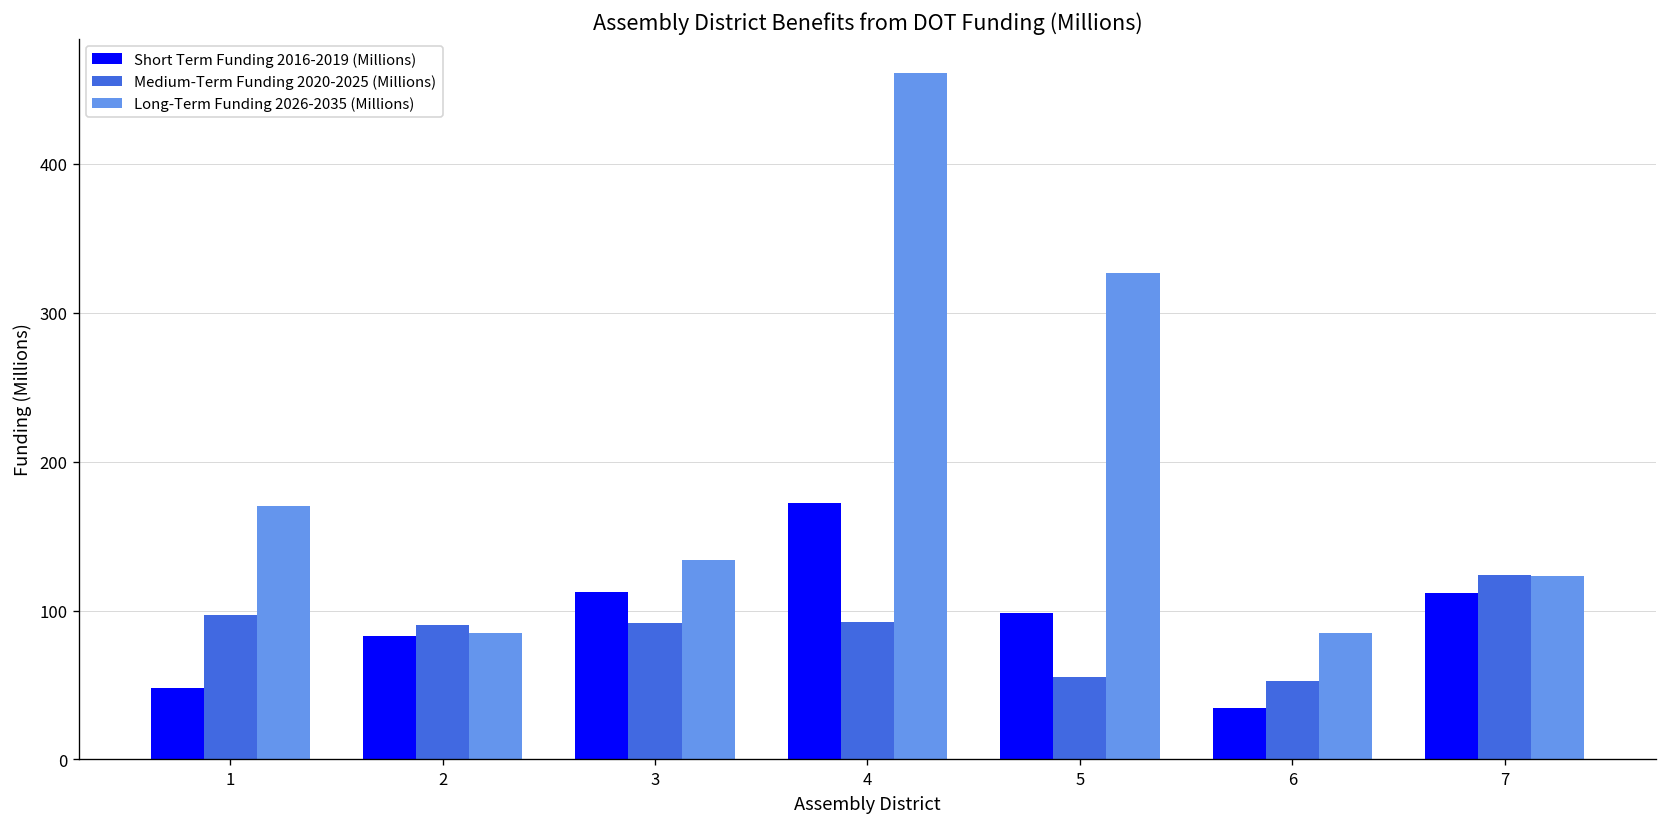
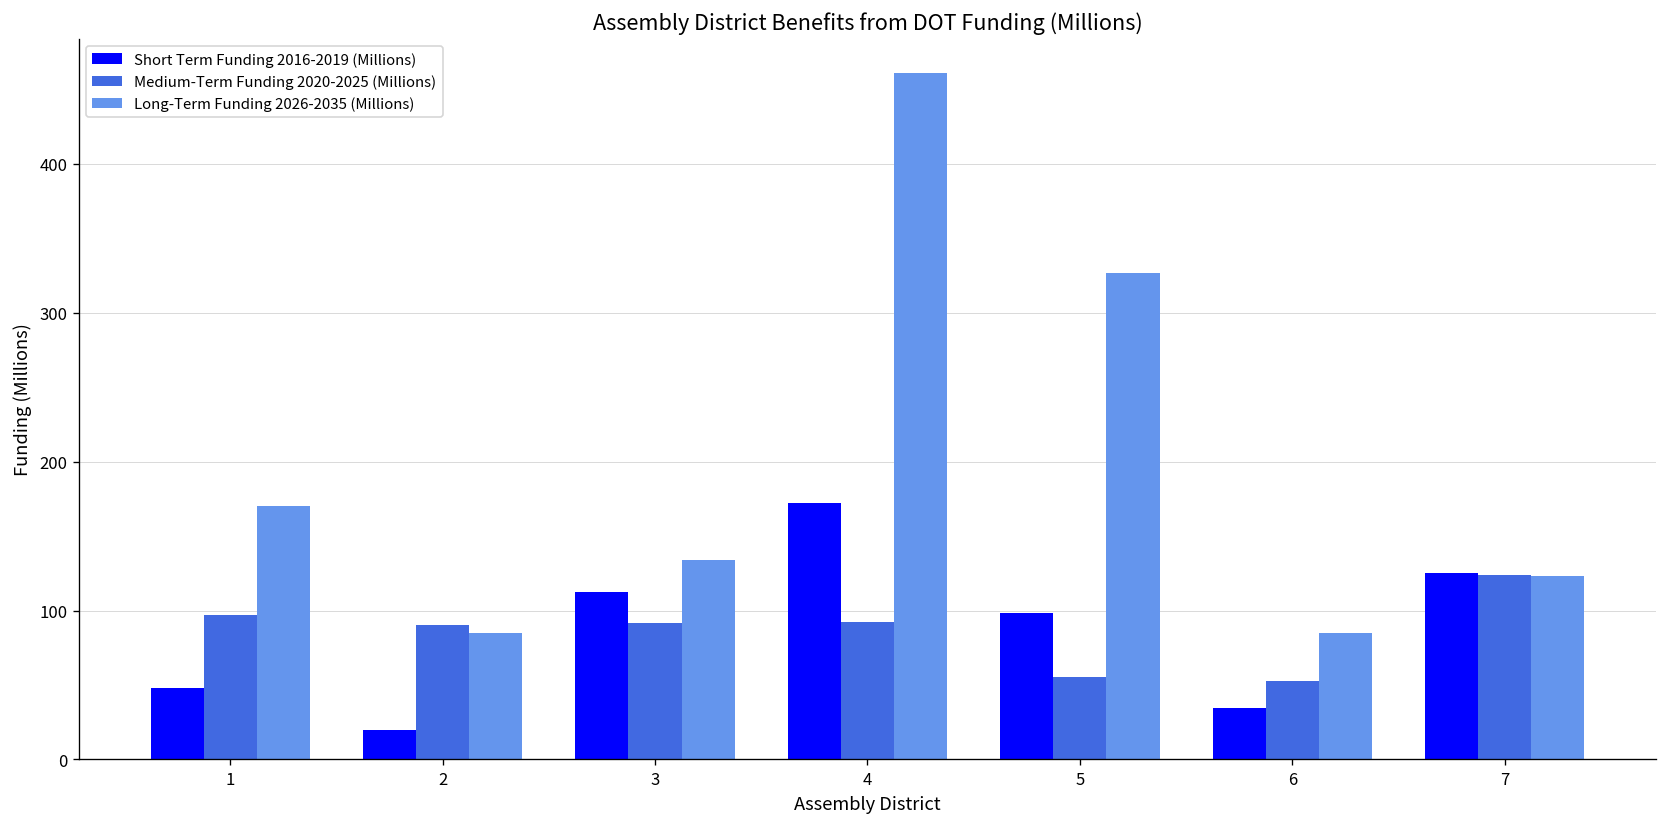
  {
    "Short Term Funding 2016-2019 (Millions)": {
      "1": 48,
-     "2": 83,
+     "2": 20,
      "3": 112,
      "4": 172,
      "5": 99,
      "6": 34,
-     "7": 111
+     "7": 125
    }
  }
